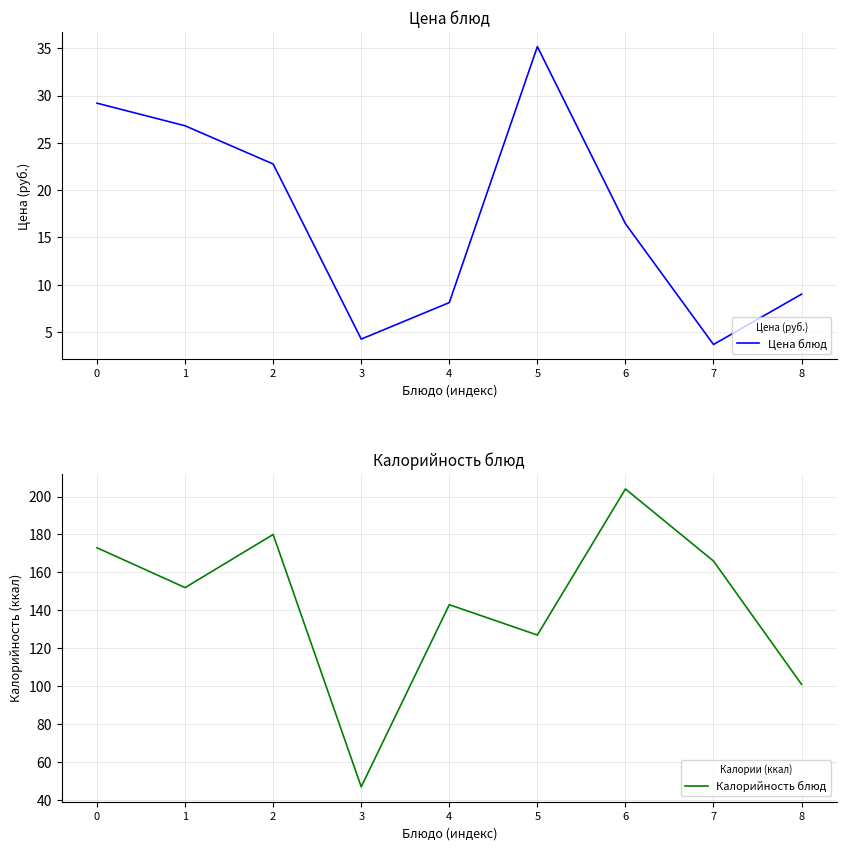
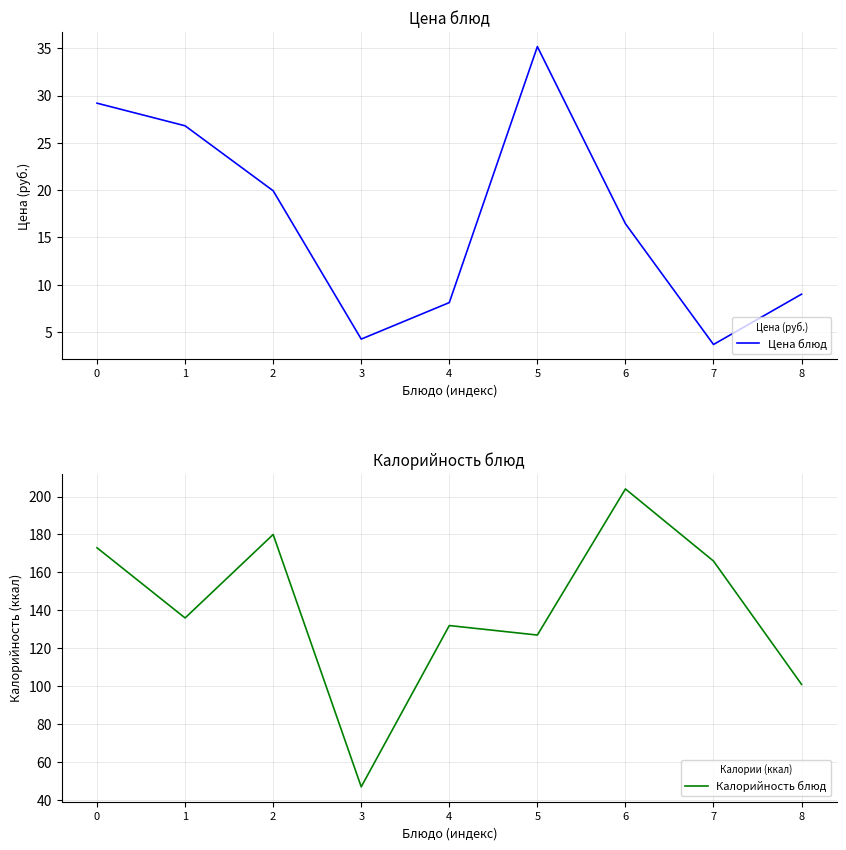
  {
    "Цена блюд": {
      "0": 29,
      "1": 27,
-     "2": 23,
+     "2": 20,
      "3": 4,
      "4": 8,
      "5": 35,
      "6": 16,
      "7": 4,
      "8": 9
    },
    "Калорийность блюд": {
      "0": 173,
-     "1": 152,
+     "1": 136,
      "2": 180,
      "3": 47,
-     "4": 143,
+     "4": 132,
      "5": 127,
      "6": 204,
      "7": 166,
      "8": 101
    }
  }
